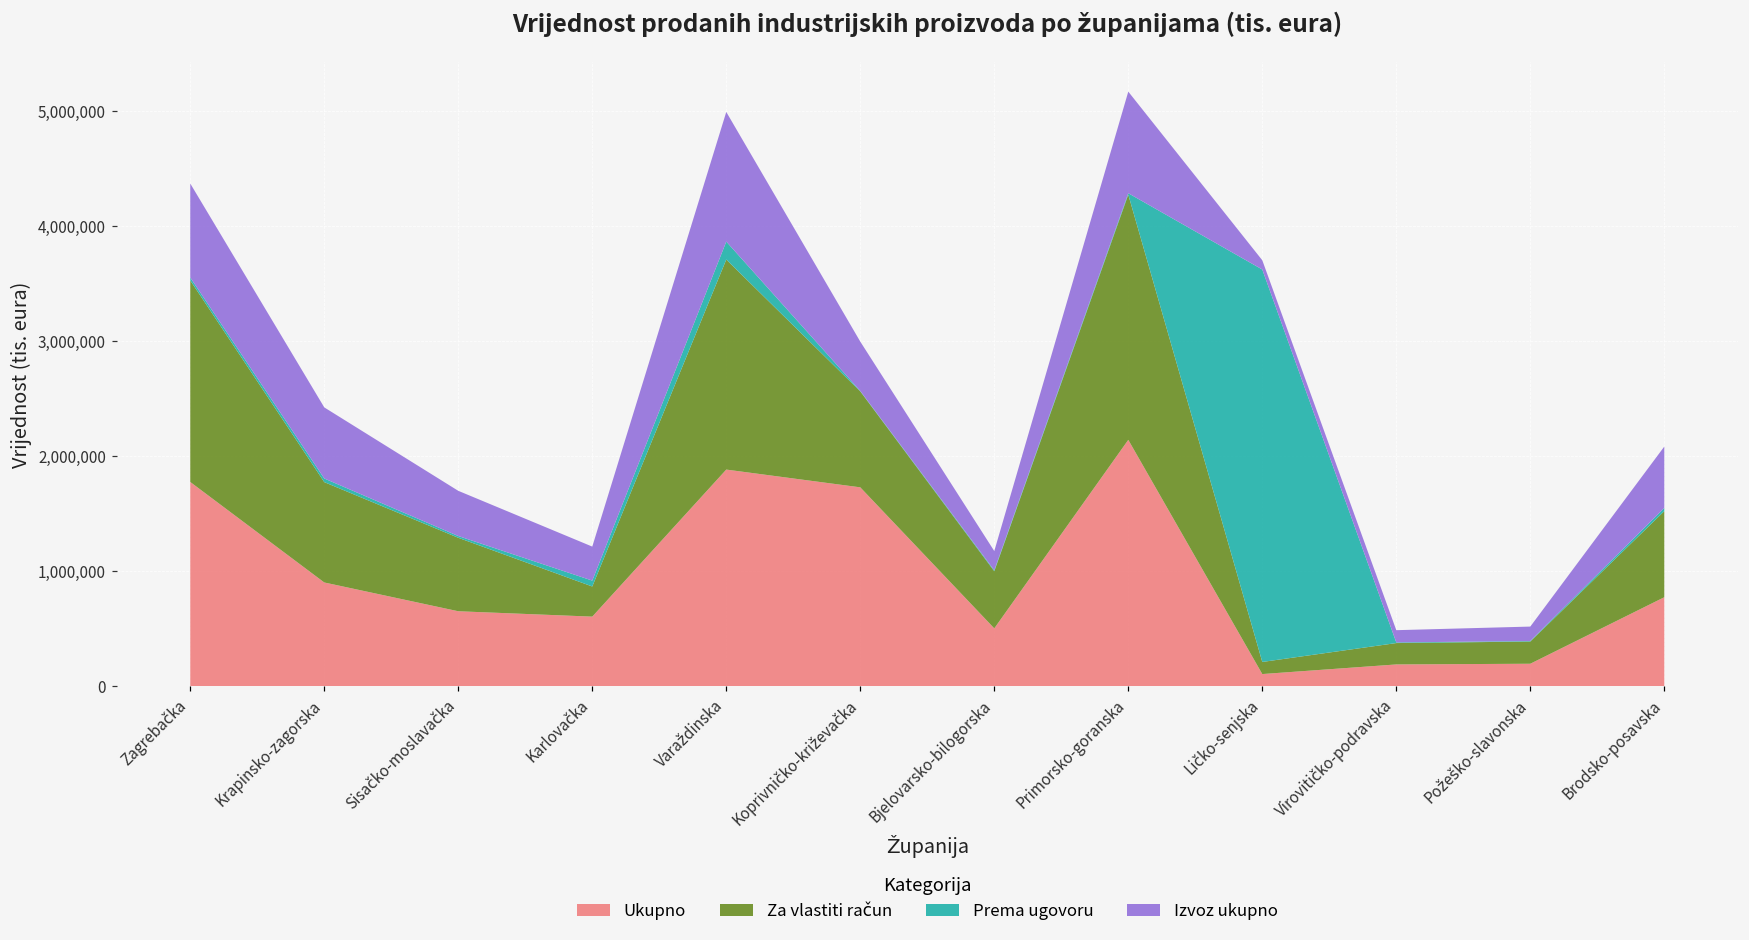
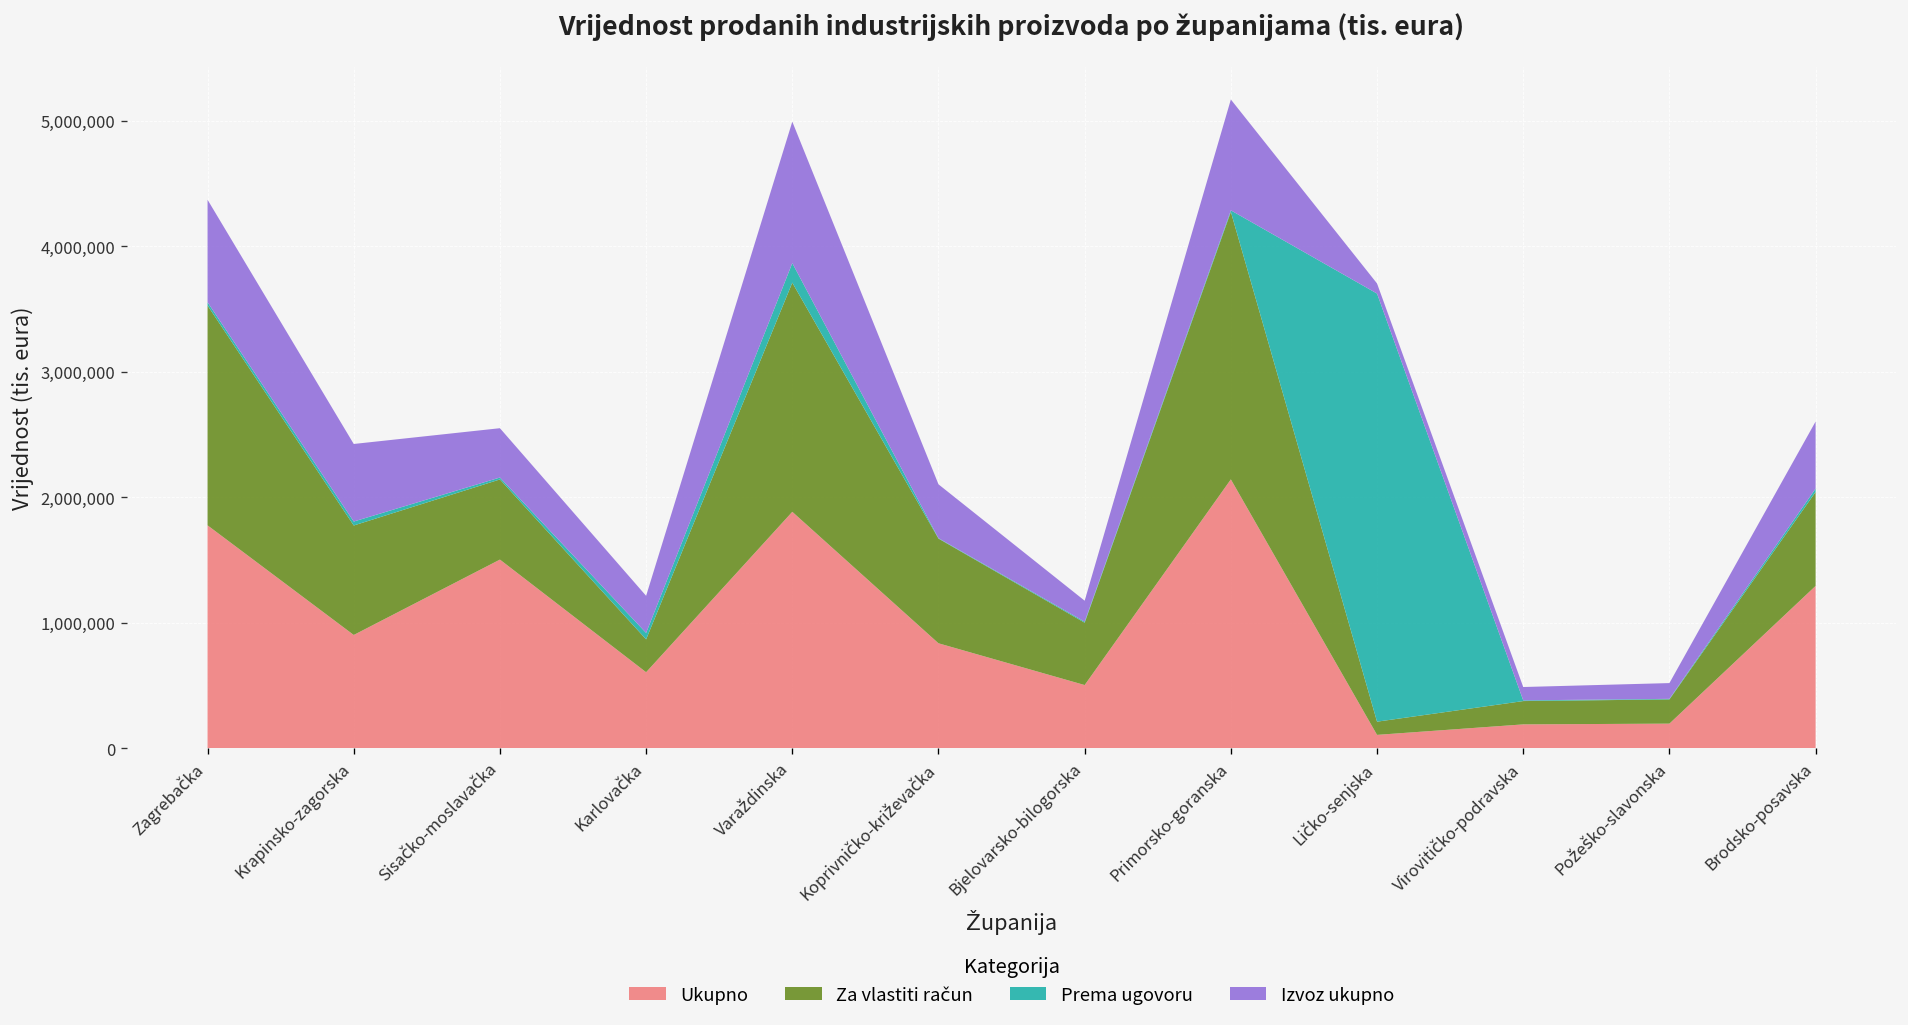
  {
    "Ukupno": {
      "Zagrebačka": "1,780,000",
      "Krapinsko-zagorska": "900,000",
-     "Sisačko-moslavačka": "650,000",
+     "Sisačko-moslavačka": "1,500,000",
      "Karlovačka": "610,000",
      "Varaždinska": "1,890,000",
-     "Koprivničko-križevačka": "1,730,000",
+     "Koprivničko-križevačka": "840,000",
      "Bjelovarsko-bilogorska": "500,000",
      "Primorsko-goranska": "2,140,000",
      "Ličko-senjska": "110,000",
      "Virovitičko-podravska": "190,000",
      "Požeško-slavonska": "200,000",
-     "Brodsko-posavska": "780,000"
+     "Brodsko-posavska": "1,290,000"
    },
    "Za vlastiti račun": {
      "Zagrebačka": "1,750,000",
      "Krapinsko-zagorska": "870,000",
      "Karlovačka": "260,000",
      "Varaždinska": "1,830,000",
      "Ličko-senjska": "110,000",
      "Brodsko-posavska": "750,000"
    },
    "Prema ugovoru": {
      "Zagrebačka": "30,000",
      "Krapinsko-zagorska": "30,000",
      "Karlovačka": "50,000",
      "Varaždinska": "160,000",
      "Ličko-senjska": "3,410,000",
      "Brodsko-posavska": "30,000"
    },
    "Izvoz ukupno": {
      "Zagrebačka": "820,000",
      "Krapinsko-zagorska": "620,000",
      "Sisačko-moslavačka": "390,000",
      "Karlovačka": "300,000",
      "Varaždinska": "1,130,000",
      "Koprivničko-križevačka": "430,000",
      "Bjelovarsko-bilogorska": "170,000",
      "Primorsko-goranska": "880,000",
      "Ličko-senjska": "80,000",
      "Virovitičko-podravska": "110,000",
      "Požeško-slavonska": "130,000",
      "Brodsko-posavska": "530,000"
    }
  }
